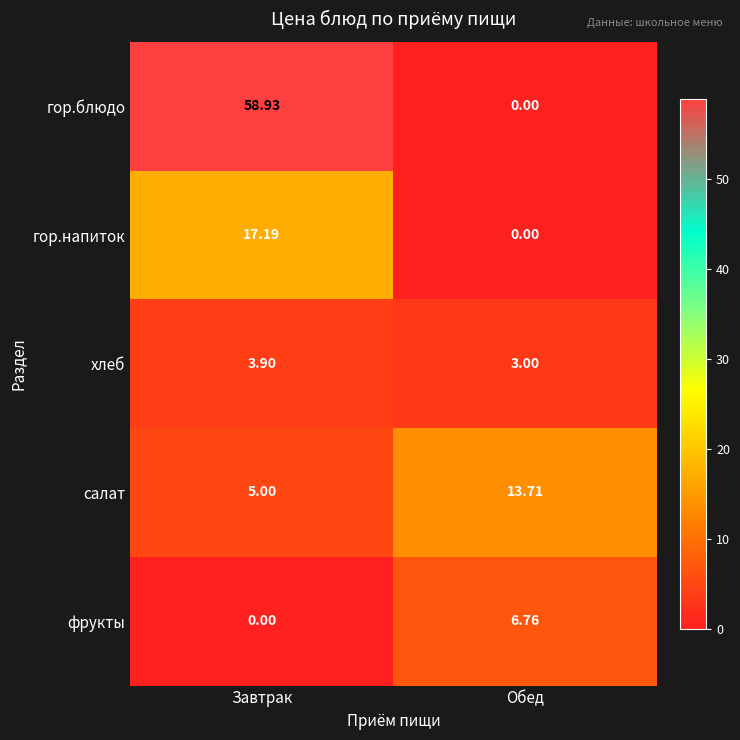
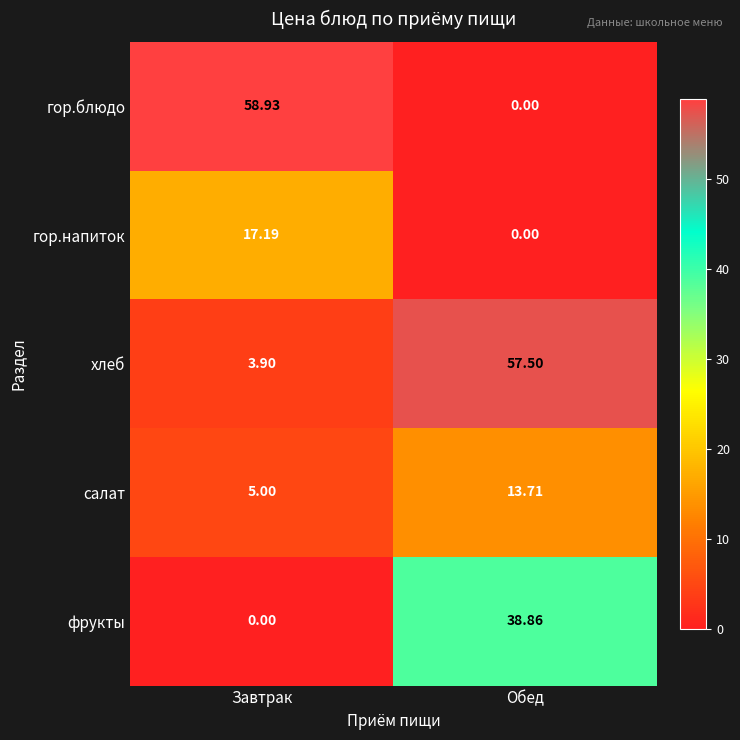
  {
    "гор.блюдо": {
      "Завтрак": 58.93,
      "Обед": 0.00
    },
    "гор.напиток": {
      "Завтрак": 17.19,
      "Обед": 0.00
    },
    "хлеб": {
      "Завтрак": 3.90,
-     "Обед": 3.00
+     "Обед": 57.50
    },
    "салат": {
      "Завтрак": 5.00,
      "Обед": 13.71
    },
    "фрукты": {
      "Завтрак": 0.00,
-     "Обед": 6.76
+     "Обед": 38.86
    }
  }
